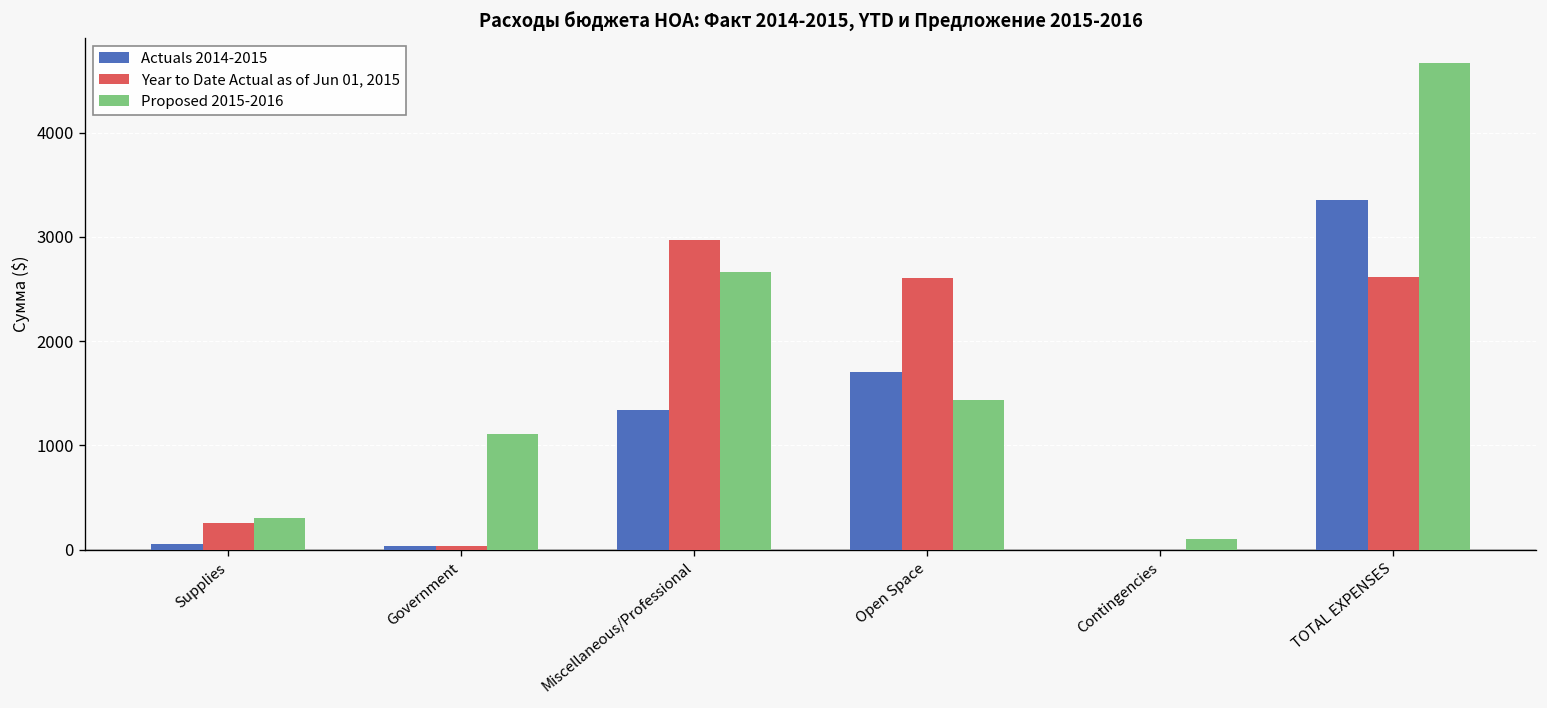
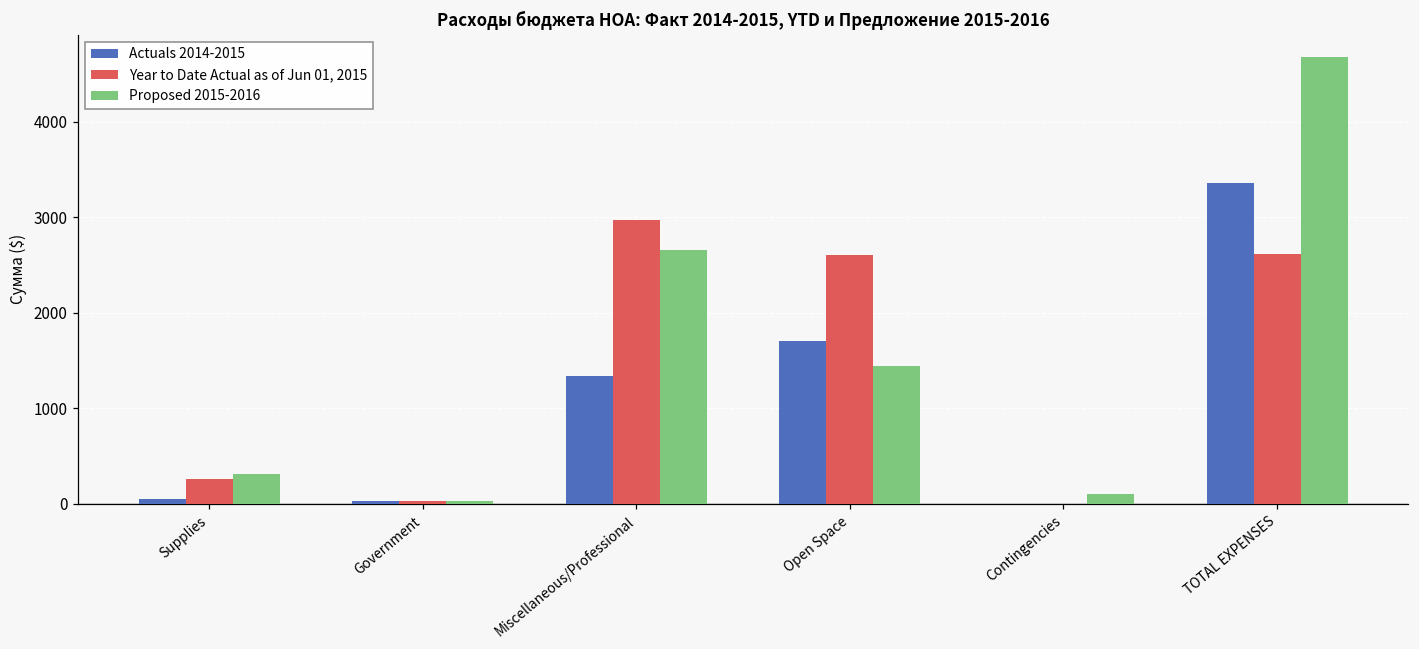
  {
    "Actuals 2014-2015": {
      "Supplies": 100,
      "Government": 0,
      "Miscellaneous/Professional": 1300,
      "Open Space": 1700,
      "Contingencies": 0,
      "TOTAL EXPENSES": 3400
    },
    "Year to Date Actual as of Jun 01, 2015": {
      "Supplies": 300,
      "Government": 0,
      "Miscellaneous/Professional": 3000,
      "Open Space": 2600,
      "Contingencies": 0,
      "TOTAL EXPENSES": 2600
    },
    "Proposed 2015-2016": {
      "Supplies": 300,
-     "Government": 1100,
+     "Government": 0,
      "Miscellaneous/Professional": 2700,
      "Open Space": 1400,
      "Contingencies": 100,
      "TOTAL EXPENSES": 4700
    }
  }
